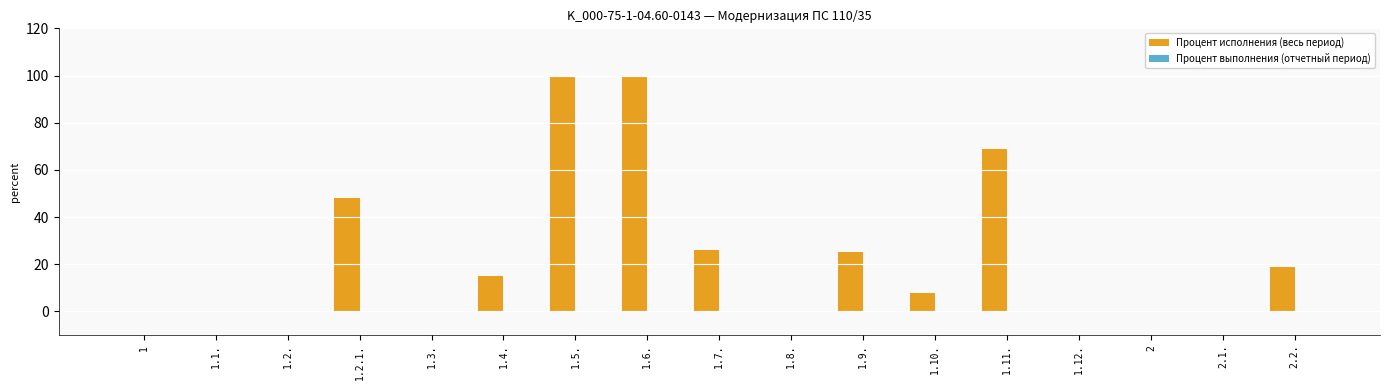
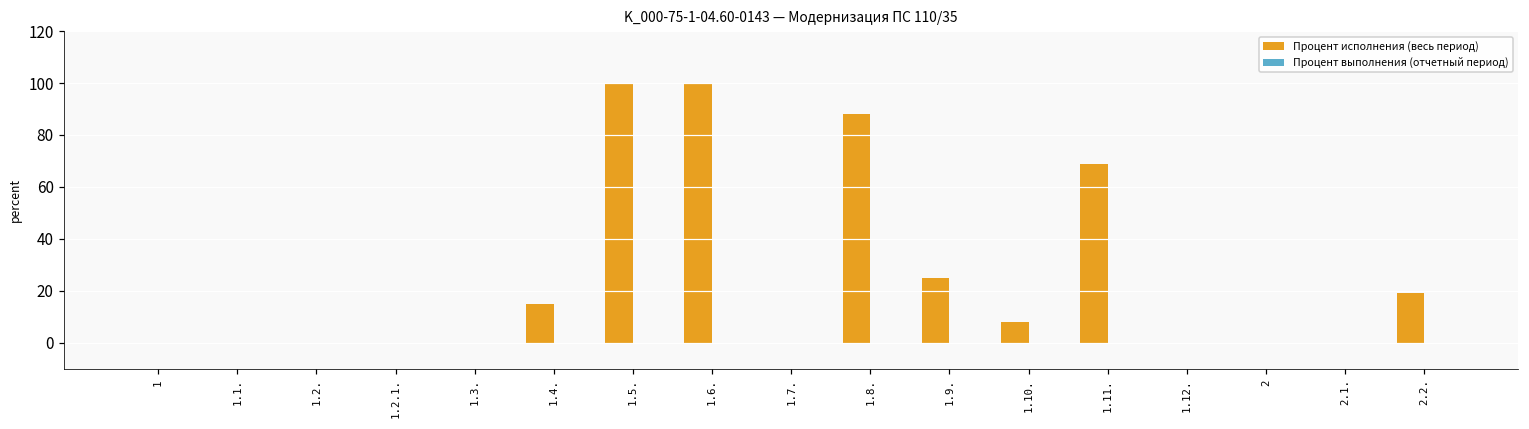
  {
    "Процент исполнения (весь период)": {
      "1": 0,
      "1.1.": 0,
      "1.2.": 0,
-     "1.2.1.": 48,
+     "1.2.1.": 0,
      "1.3.": 0,
      "1.4.": 15,
      "1.5.": 100,
      "1.6.": 100,
-     "1.7.": 26,
-     "1.8.": 0,
+     "1.7.": 0,
+     "1.8.": 88,
      "1.9.": 25,
      "1.10.": 8,
      "1.11.": 69,
      "1.12.": 0,
      "2": 0,
      "2.1.": 0,
      "2.2.": 19
    },
    "Процент выполнения (отчетный период)": {
      "1": 0,
      "1.1.": 0,
      "1.2.": 0,
      "1.2.1.": 0,
      "1.3.": 0,
      "1.4.": 0,
      "1.5.": 0,
      "1.6.": 0,
      "1.7.": 0,
      "1.8.": 0,
      "1.9.": 0,
      "1.10.": 0,
      "1.11.": 0,
      "1.12.": 0,
      "2": 0,
      "2.1.": 0,
      "2.2.": 0
    }
  }
